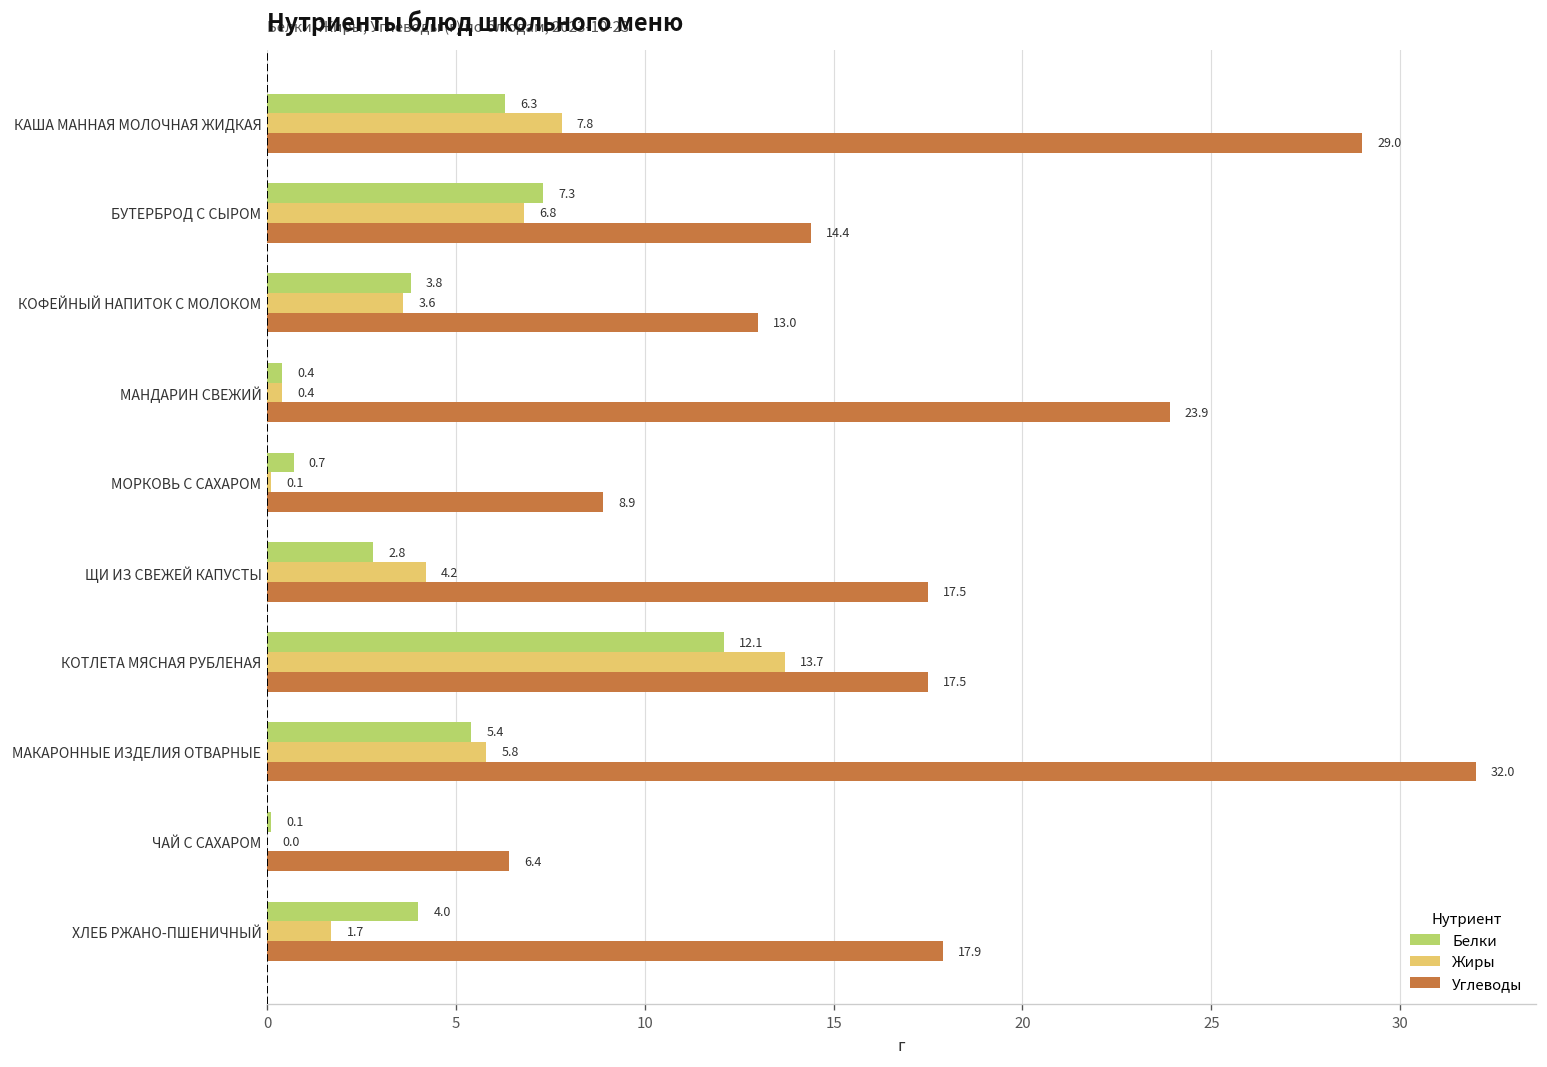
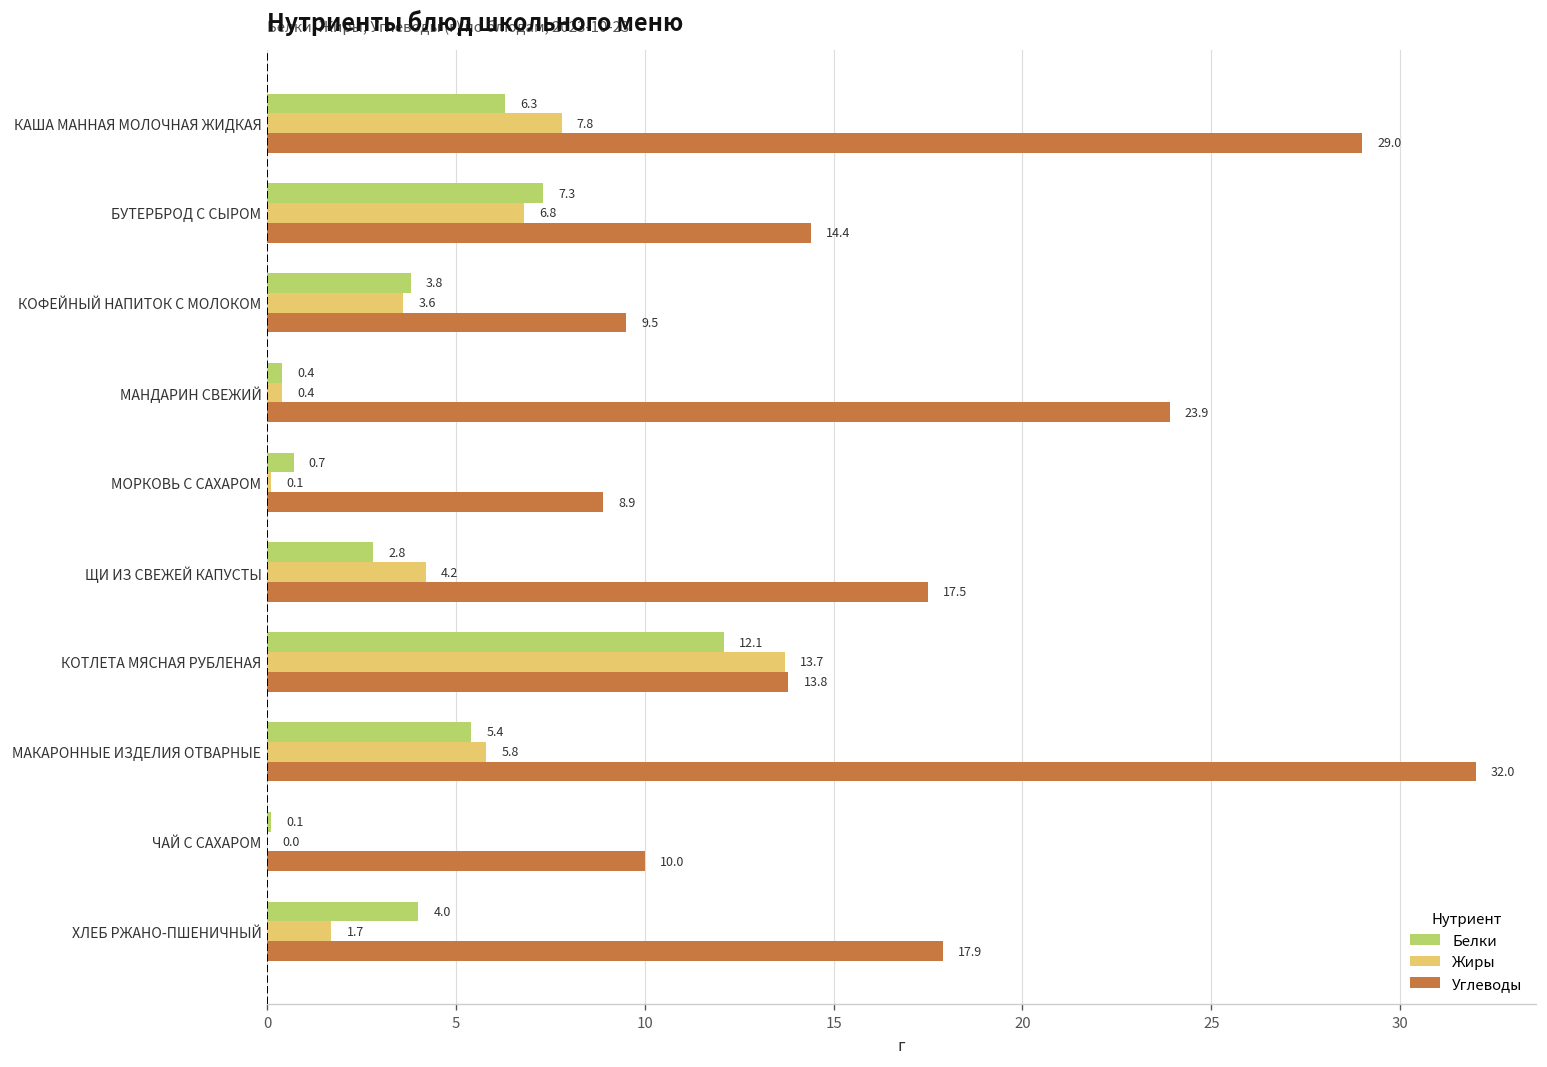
  {
    "Углеводы": {
      "КАША МАННАЯ МОЛОЧНАЯ ЖИДКАЯ": 29.0,
      "БУТЕРБРОД С СЫРОМ": 14.4,
-     "КОФЕЙНЫЙ НАПИТОК С МОЛОКОМ": 13.0,
+     "КОФЕЙНЫЙ НАПИТОК С МОЛОКОМ": 9.5,
      "МАНДАРИН СВЕЖИЙ": 23.9,
      "МОРКОВЬ С САХАРОМ": 8.9,
      "ЩИ ИЗ СВЕЖЕЙ КАПУСТЫ": 17.5,
-     "КОТЛЕТА МЯСНАЯ РУБЛЕНАЯ": 17.5,
+     "КОТЛЕТА МЯСНАЯ РУБЛЕНАЯ": 13.8,
      "МАКАРОННЫЕ ИЗДЕЛИЯ ОТВАРНЫЕ": 32.0,
-     "ЧАЙ С САХАРОМ": 6.4,
+     "ЧАЙ С САХАРОМ": 10.0,
      "ХЛЕБ РЖАНО-ПШЕНИЧНЫЙ": 17.9
    }
  }
